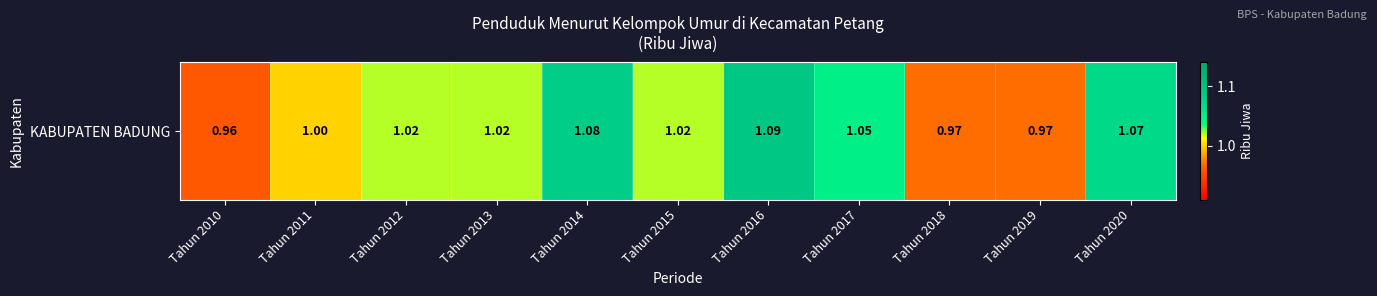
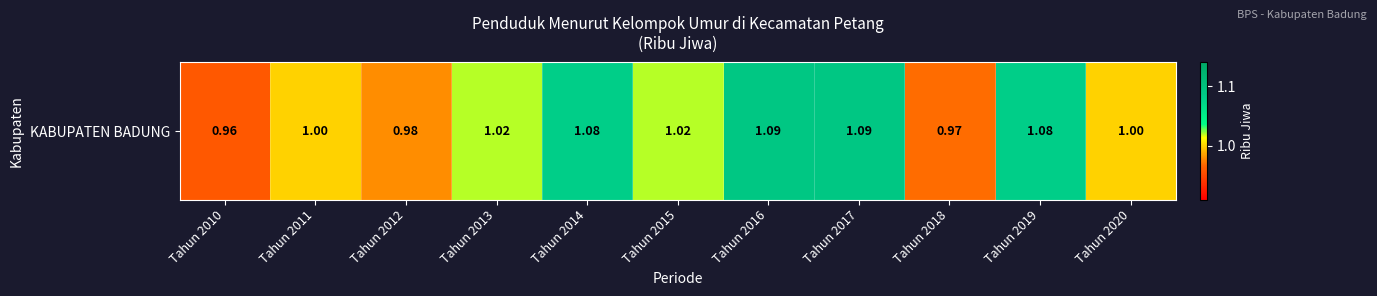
  {
    "KABUPATEN BADUNG": {
      "Tahun 2010": 0.96,
      "Tahun 2011": 1.00,
-     "Tahun 2012": 1.02,
+     "Tahun 2012": 0.98,
      "Tahun 2013": 1.02,
      "Tahun 2014": 1.08,
      "Tahun 2015": 1.02,
      "Tahun 2016": 1.09,
-     "Tahun 2017": 1.05,
+     "Tahun 2017": 1.09,
      "Tahun 2018": 0.97,
-     "Tahun 2019": 0.97,
-     "Tahun 2020": 1.07
+     "Tahun 2019": 1.08,
+     "Tahun 2020": 1.00
    }
  }
